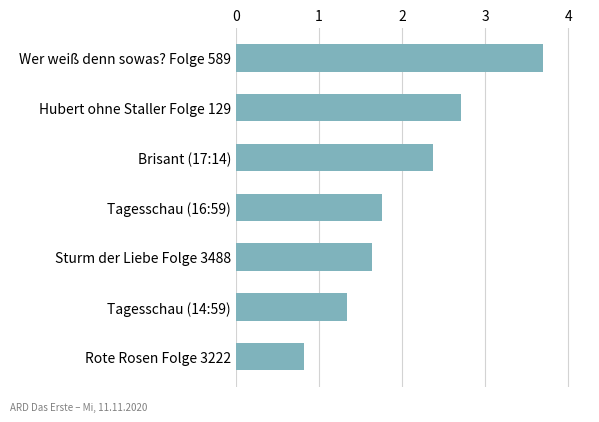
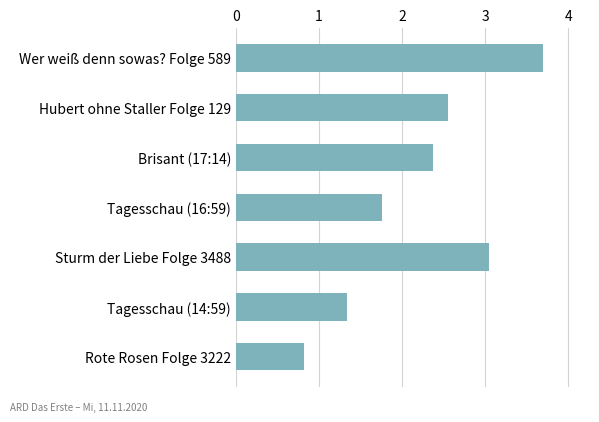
  {
    "Wer weiß denn sowas? Folge 589": 3.7,
-   "Hubert ohne Staller Folge 129": 2.7,
+   "Hubert ohne Staller Folge 129": 2.6,
    "Brisant (17:14)": 2.4,
    "Tagesschau (16:59)": 1.8,
-   "Sturm der Liebe Folge 3488": 1.6,
+   "Sturm der Liebe Folge 3488": 3.0,
    "Tagesschau (14:59)": 1.3,
    "Rote Rosen Folge 3222": 0.8
  }
